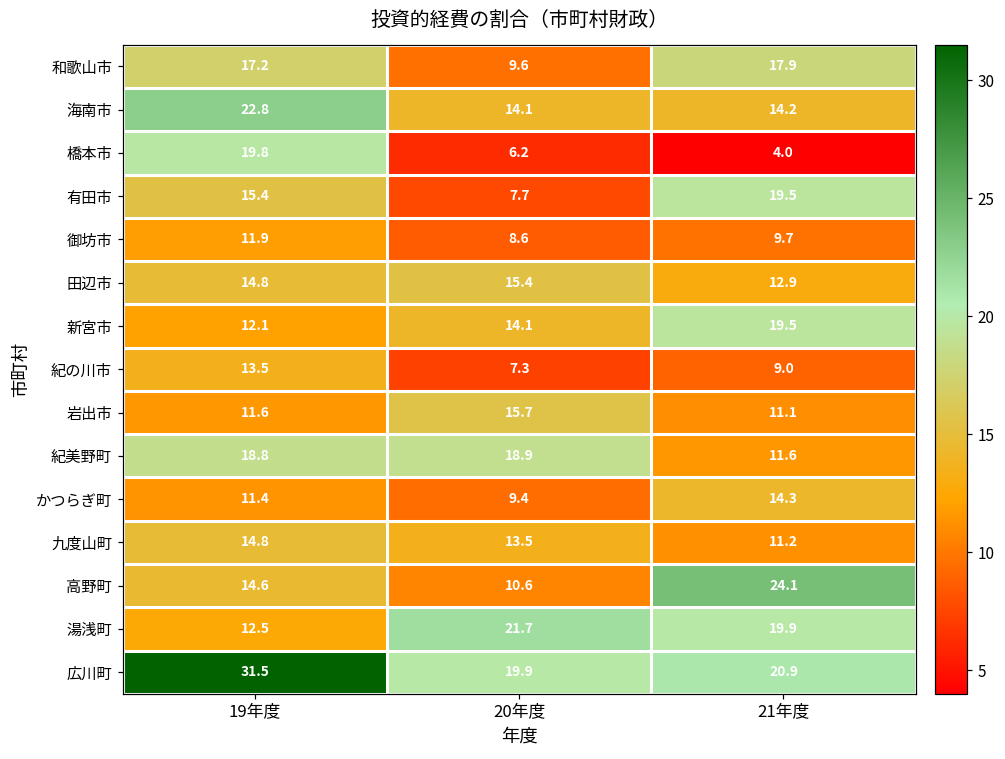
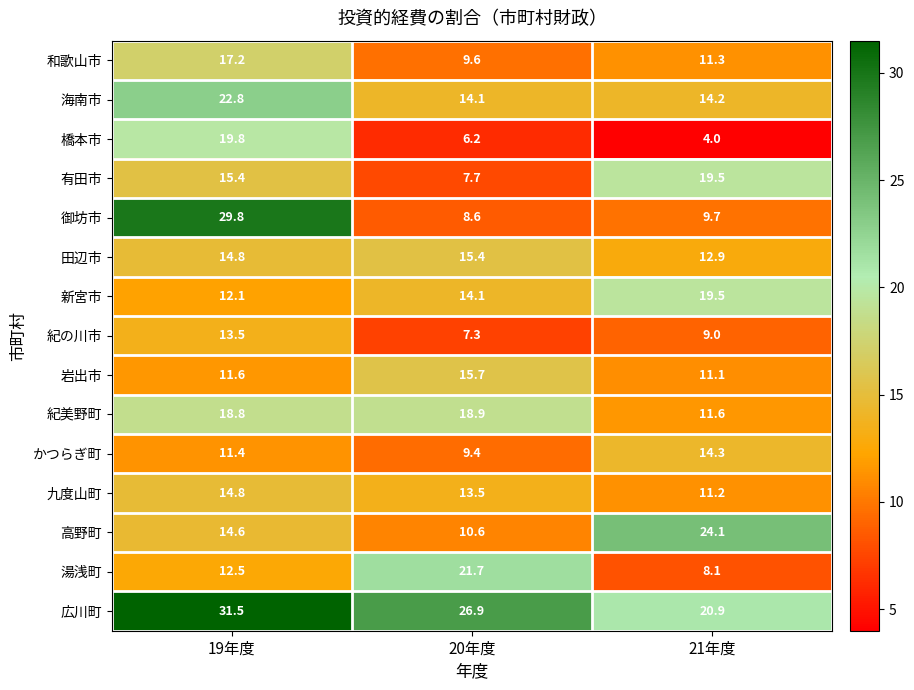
  {
    "和歌山市": {
      "19年度": 17.2,
      "20年度": 9.6,
-     "21年度": 17.9
+     "21年度": 11.3
    },
    "海南市": {
      "19年度": 22.8,
      "20年度": 14.1,
      "21年度": 14.2
    },
    "橋本市": {
      "19年度": 19.8,
      "20年度": 6.2,
      "21年度": 4.0
    },
    "有田市": {
      "19年度": 15.4,
      "20年度": 7.7,
      "21年度": 19.5
    },
    "御坊市": {
-     "19年度": 11.9,
+     "19年度": 29.8,
      "20年度": 8.6,
      "21年度": 9.7
    },
    "田辺市": {
      "19年度": 14.8,
      "20年度": 15.4,
      "21年度": 12.9
    },
    "新宮市": {
      "19年度": 12.1,
      "20年度": 14.1,
      "21年度": 19.5
    },
    "紀の川市": {
      "19年度": 13.5,
      "20年度": 7.3,
      "21年度": 9.0
    },
    "岩出市": {
      "19年度": 11.6,
      "20年度": 15.7,
      "21年度": 11.1
    },
    "紀美野町": {
      "19年度": 18.8,
      "20年度": 18.9,
      "21年度": 11.6
    },
    "かつらぎ町": {
      "19年度": 11.4,
      "20年度": 9.4,
      "21年度": 14.3
    },
    "九度山町": {
      "19年度": 14.8,
      "20年度": 13.5,
      "21年度": 11.2
    },
    "高野町": {
      "19年度": 14.6,
      "20年度": 10.6,
      "21年度": 24.1
    },
    "湯浅町": {
      "19年度": 12.5,
      "20年度": 21.7,
-     "21年度": 19.9
+     "21年度": 8.1
    },
    "広川町": {
      "19年度": 31.5,
-     "20年度": 19.9,
+     "20年度": 26.9,
      "21年度": 20.9
    }
  }
